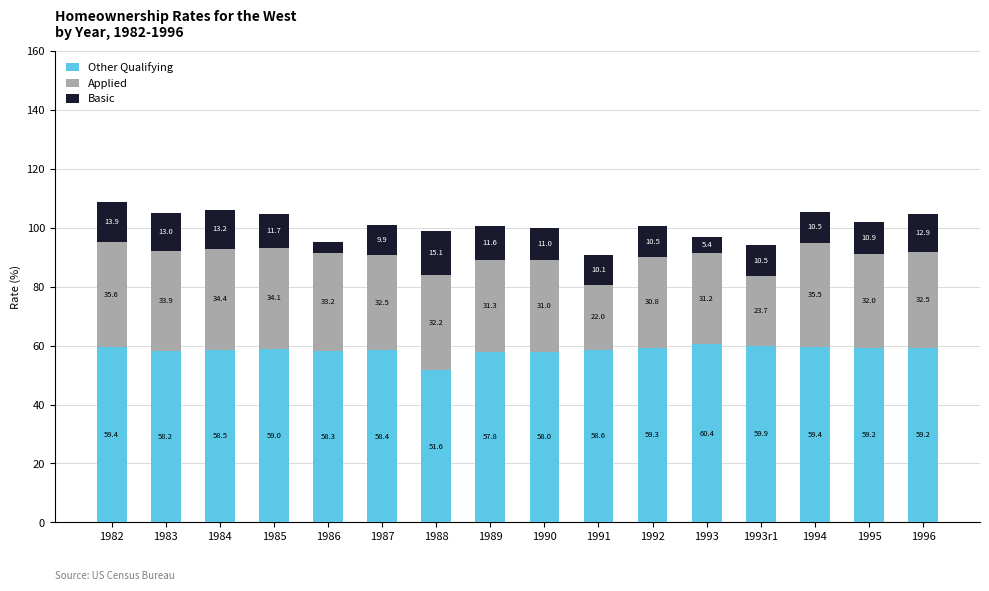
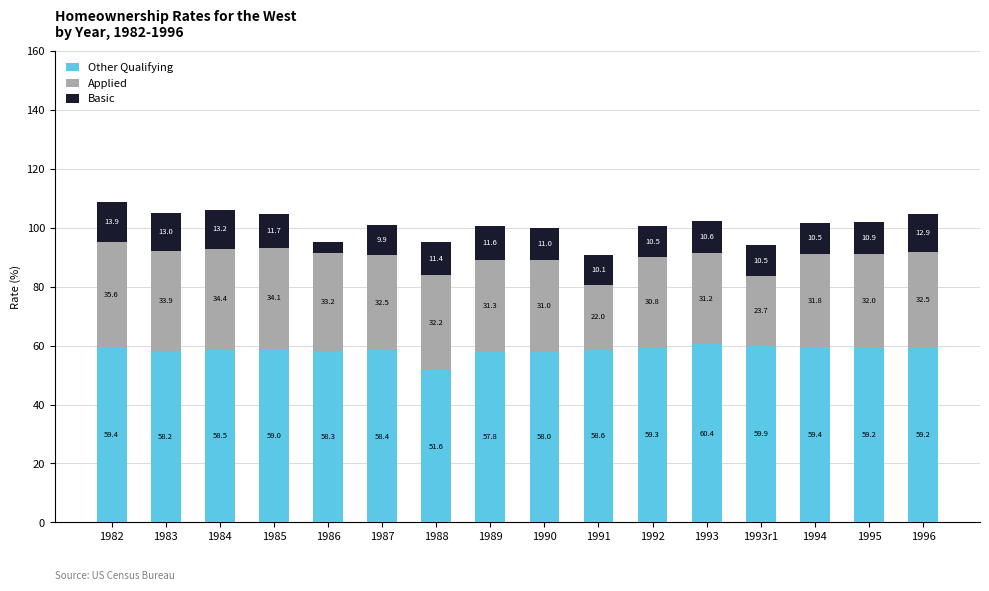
  {
    "Other Qualifying": {
      "1982": 59.4,
      "1983": 58.2,
      "1984": 58.5,
      "1985": 59.0,
      "1986": 58.3,
      "1987": 58.4,
      "1988": 51.6,
      "1989": 57.8,
      "1990": 58.0,
      "1991": 58.6,
      "1992": 59.3,
      "1993": 60.4,
      "1993r1": 59.9,
      "1994": 59.4,
      "1995": 59.2,
      "1996": 59.2
    },
    "Applied": {
      "1982": 35.6,
      "1983": 33.9,
      "1984": 34.4,
      "1985": 34.1,
      "1986": 33.2,
      "1987": 32.5,
      "1988": 32.2,
      "1989": 31.3,
      "1990": 31.0,
      "1991": 22.0,
      "1992": 30.8,
      "1993": 31.2,
      "1993r1": 23.7,
-     "1994": 35.5,
+     "1994": 31.8,
      "1995": 32.0,
      "1996": 32.5
    },
    "Basic": {
      "1982": 13.9,
      "1983": 13.0,
      "1984": 13.2,
      "1985": 11.7,
      "1987": 9.9,
-     "1988": 15.1,
+     "1988": 11.4,
      "1989": 11.6,
      "1990": 11.0,
      "1991": 10.1,
      "1992": 10.5,
-     "1993": 5.4,
+     "1993": 10.6,
      "1993r1": 10.5,
      "1994": 10.5,
      "1995": 10.9,
      "1996": 12.9
    }
  }
